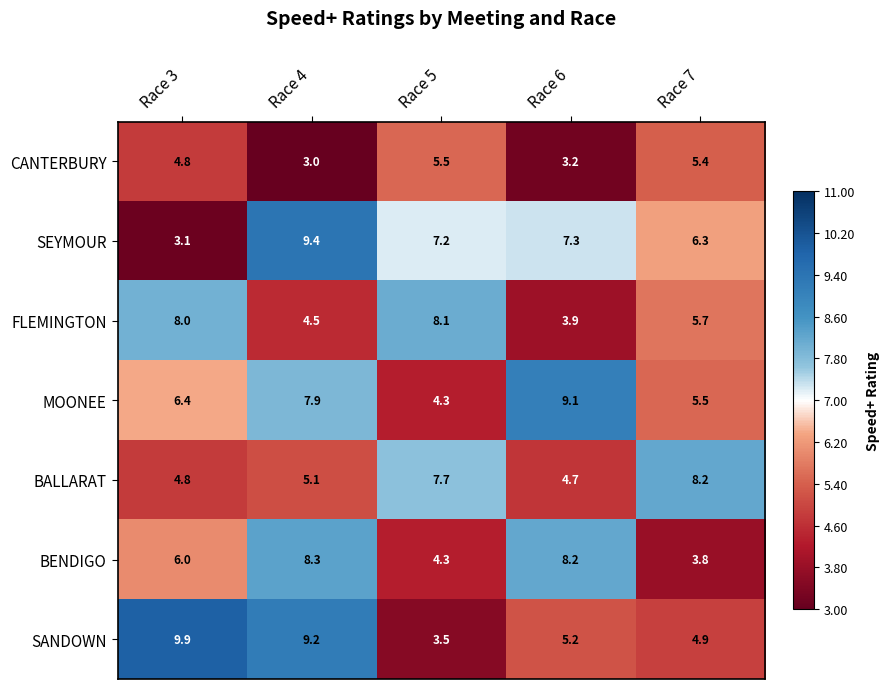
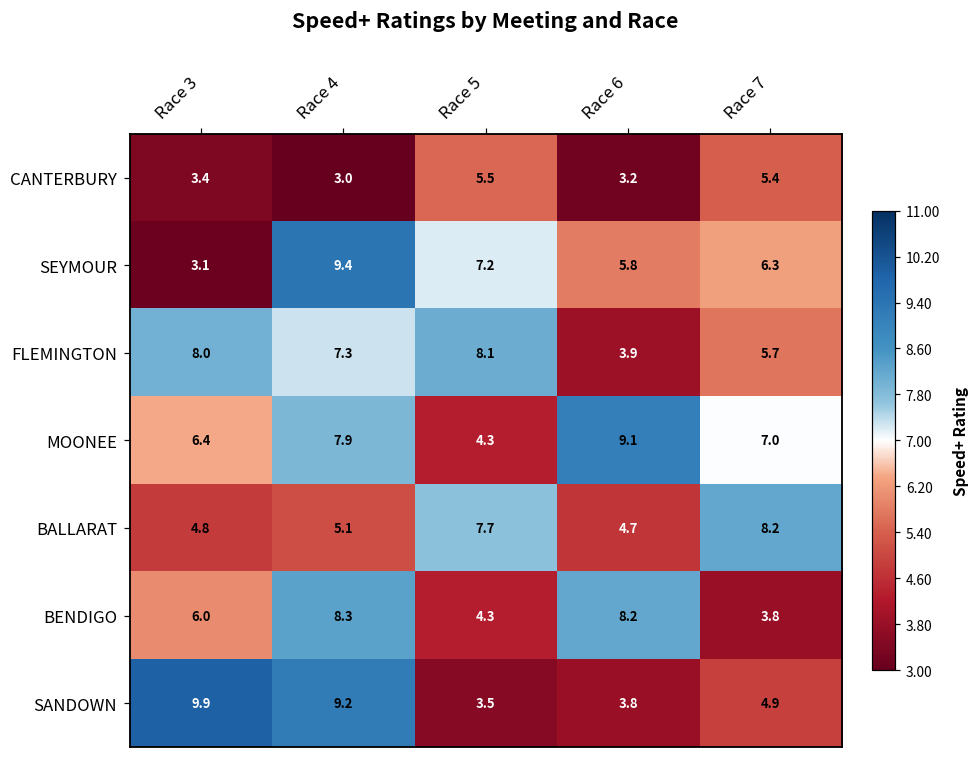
  {
    "CANTERBURY": {
-     "Race 3": 4.8,
+     "Race 3": 3.4,
      "Race 4": 3.0,
      "Race 5": 5.5,
      "Race 6": 3.2,
      "Race 7": 5.4
    },
    "SEYMOUR": {
      "Race 3": 3.1,
      "Race 4": 9.4,
      "Race 5": 7.2,
-     "Race 6": 7.3,
+     "Race 6": 5.8,
      "Race 7": 6.3
    },
    "FLEMINGTON": {
      "Race 3": 8.0,
-     "Race 4": 4.5,
+     "Race 4": 7.3,
      "Race 5": 8.1,
      "Race 6": 3.9,
      "Race 7": 5.7
    },
    "MOONEE": {
      "Race 3": 6.4,
      "Race 4": 7.9,
      "Race 5": 4.3,
      "Race 6": 9.1,
-     "Race 7": 5.5
+     "Race 7": 7.0
    },
    "BALLARAT": {
      "Race 3": 4.8,
      "Race 4": 5.1,
      "Race 5": 7.7,
      "Race 6": 4.7,
      "Race 7": 8.2
    },
    "BENDIGO": {
      "Race 3": 6.0,
      "Race 4": 8.3,
      "Race 5": 4.3,
      "Race 6": 8.2,
      "Race 7": 3.8
    },
    "SANDOWN": {
      "Race 3": 9.9,
      "Race 4": 9.2,
      "Race 5": 3.5,
-     "Race 6": 5.2,
+     "Race 6": 3.8,
      "Race 7": 4.9
    }
  }
